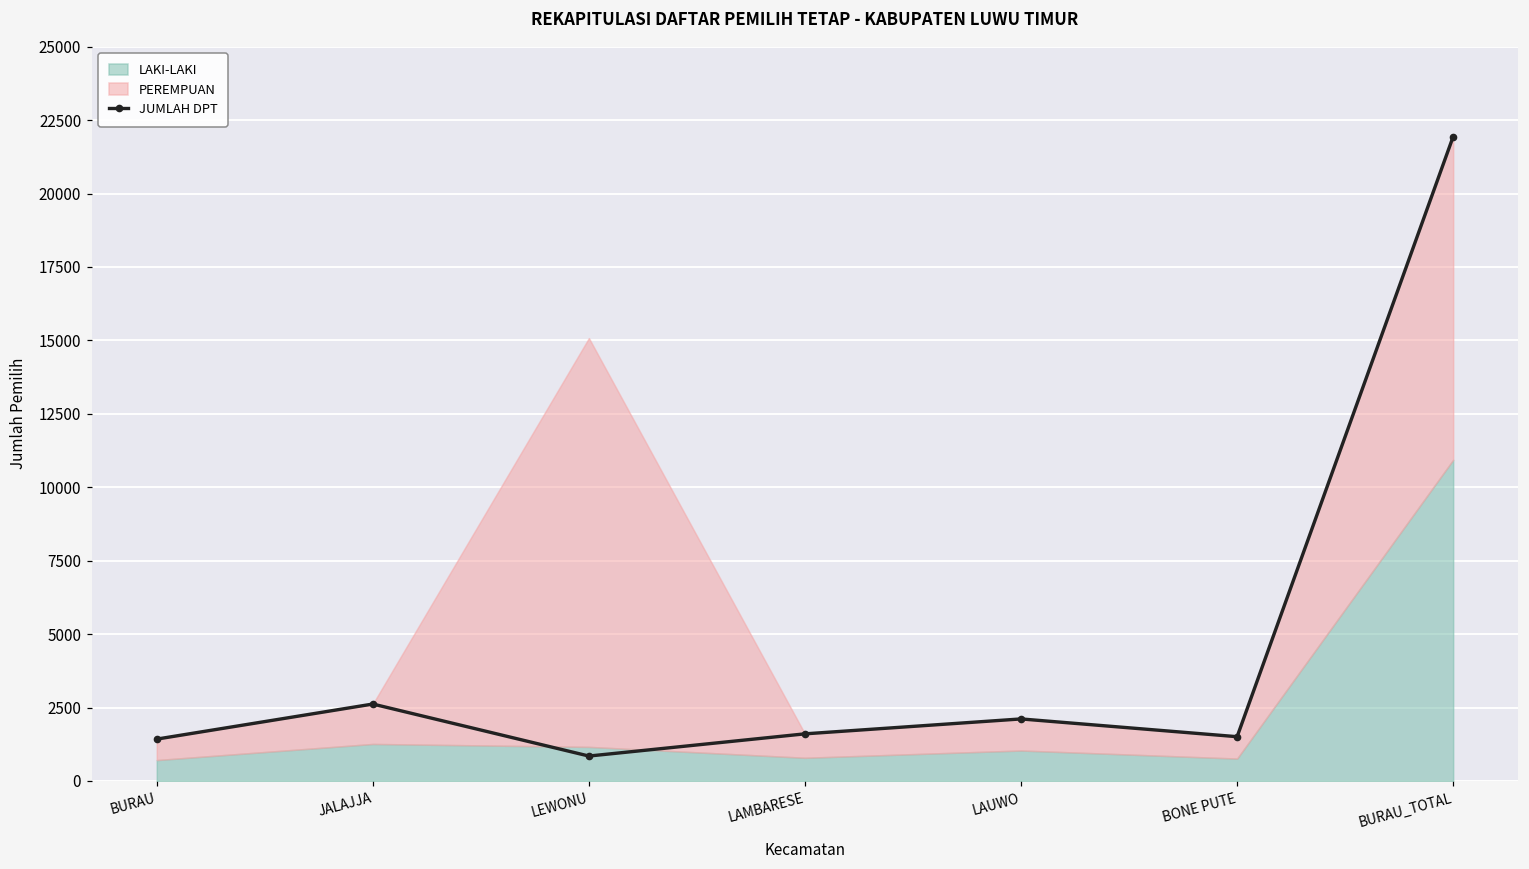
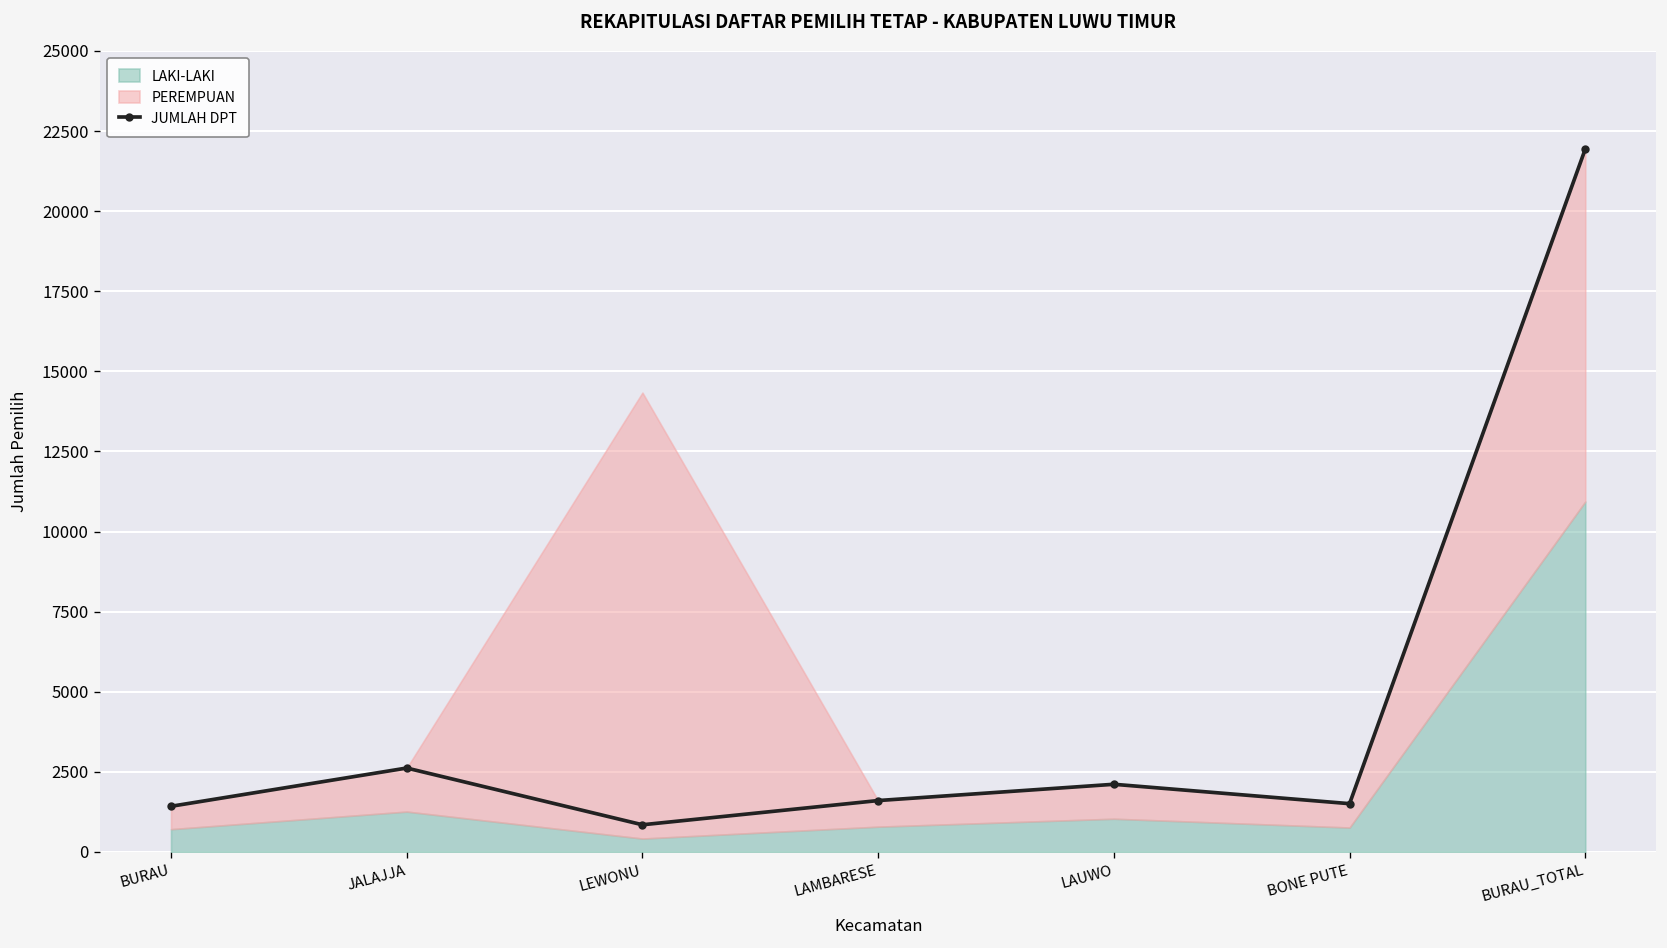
  {
    "LAKI-LAKI": {
      "BURAU": 700,
      "JALAJJA": 1300,
-     "LEWONU": 1200,
+     "LEWONU": 400,
      "LAMBARESE": 800,
      "LAUWO": 1000,
      "BONE PUTE": 800,
      "BURAU_TOTAL": 10900
    },
    "JUMLAH DPT": {
      "LEWONU": 800
    },
    "PEREMPUAN": {
      "LEWONU": 13900
    }
  }
